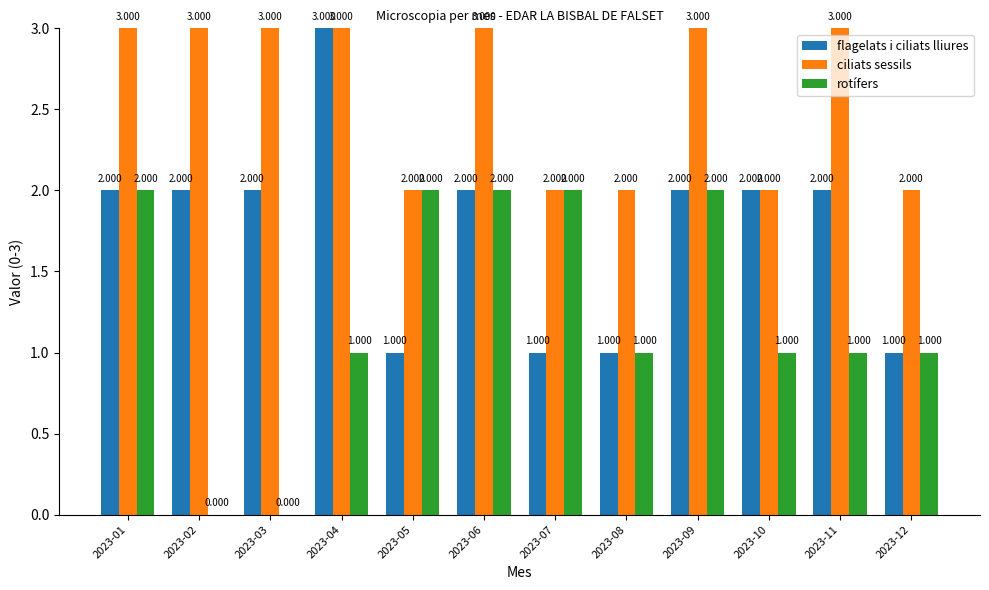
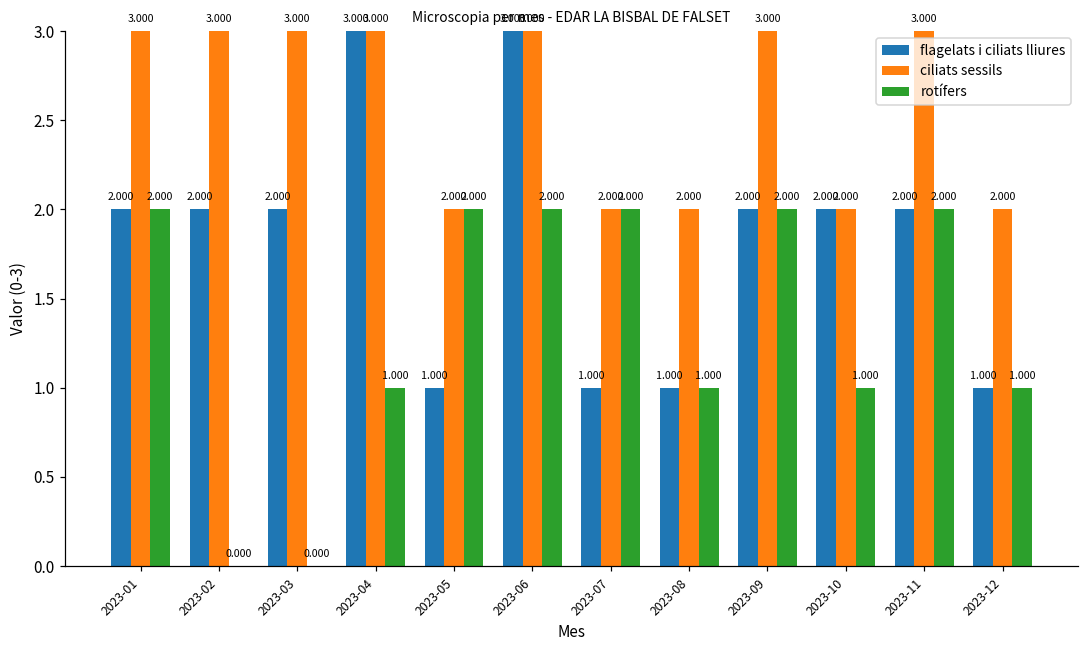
  {
    "flagelats i ciliats lliures": {
      "2023-01": 2.000,
      "2023-02": 2.000,
      "2023-03": 2.000,
      "2023-05": 1.000,
-     "2023-06": 2.000,
+     "2023-06": 3.000,
      "2023-07": 1.000,
      "2023-08": 1.000,
      "2023-09": 2.000,
      "2023-11": 2.000,
      "2023-12": 1.000
    },
    "ciliats sessils": {
      "2023-01": 3.000,
      "2023-02": 3.000,
      "2023-03": 3.000,
      "2023-06": 3.000,
      "2023-08": 2.000,
      "2023-09": 3.000,
      "2023-11": 3.000,
      "2023-12": 2.000
    },
    "rotífers": {
      "2023-01": 2.000,
      "2023-02": 0.000,
      "2023-03": 0.000,
      "2023-04": 1.000,
      "2023-06": 2.000,
      "2023-08": 1.000,
      "2023-09": 2.000,
      "2023-10": 1.000,
-     "2023-11": 1.000,
+     "2023-11": 2.000,
      "2023-12": 1.000
    }
  }
